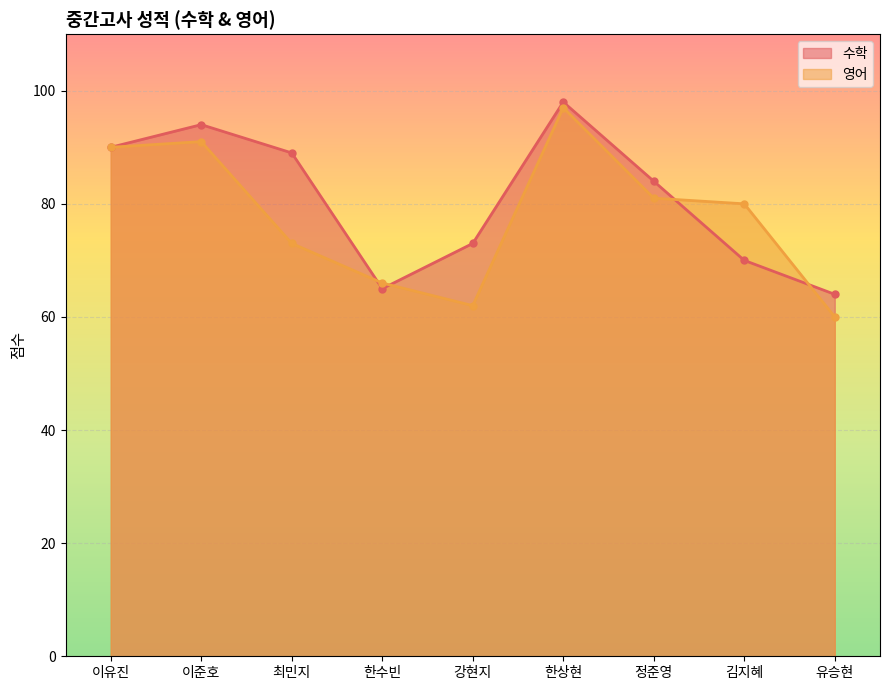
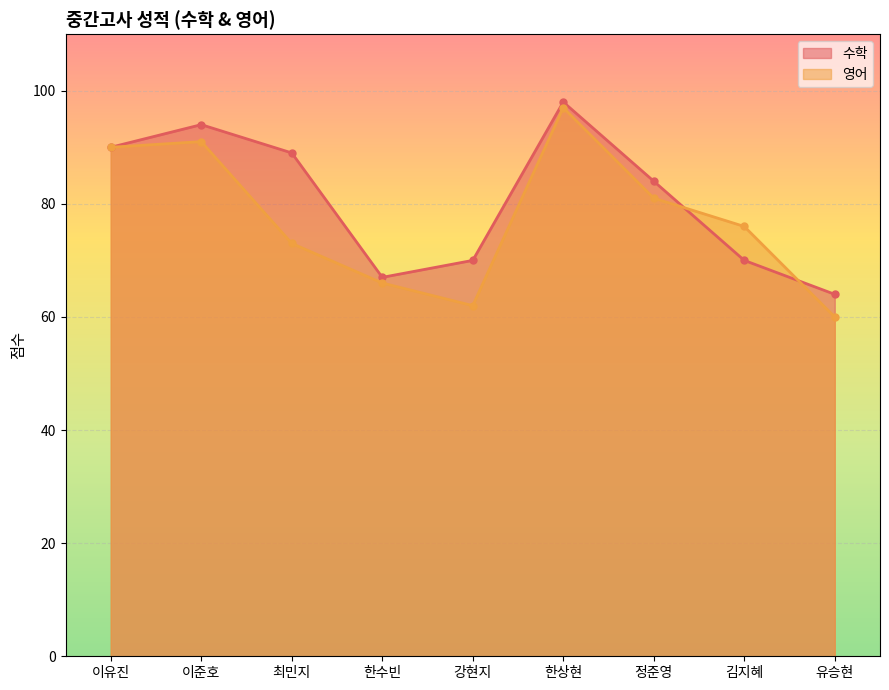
  {
    "수학": {
      "이준호": 94,
      "최민지": 89,
-     "한수빈": 65,
-     "강현지": 73,
+     "한수빈": 67,
+     "강현지": 70,
      "한상현": 98,
      "정준영": 84,
      "김지혜": 70,
      "유승현": 64
    },
    "영어": {
      "이준호": 91,
      "최민지": 73,
      "한수빈": 66,
      "강현지": 62,
      "한상현": 97,
      "정준영": 81,
-     "김지혜": 80,
+     "김지혜": 76,
      "유승현": 60
    }
  }
